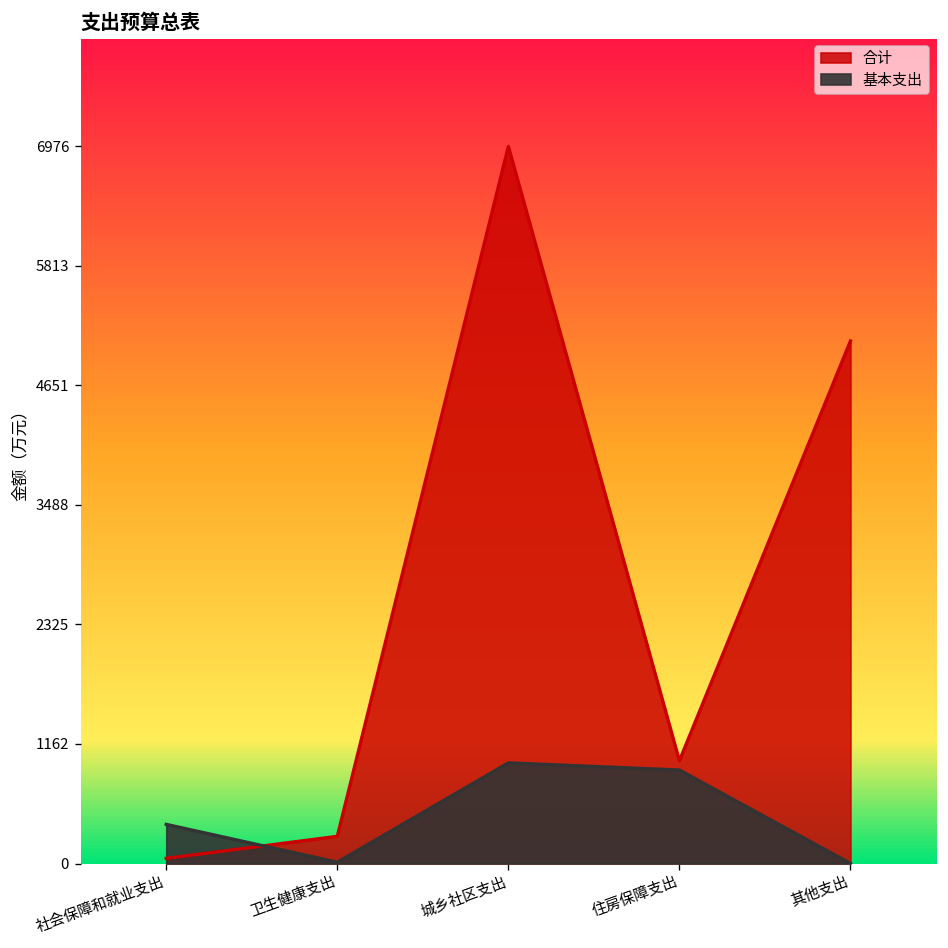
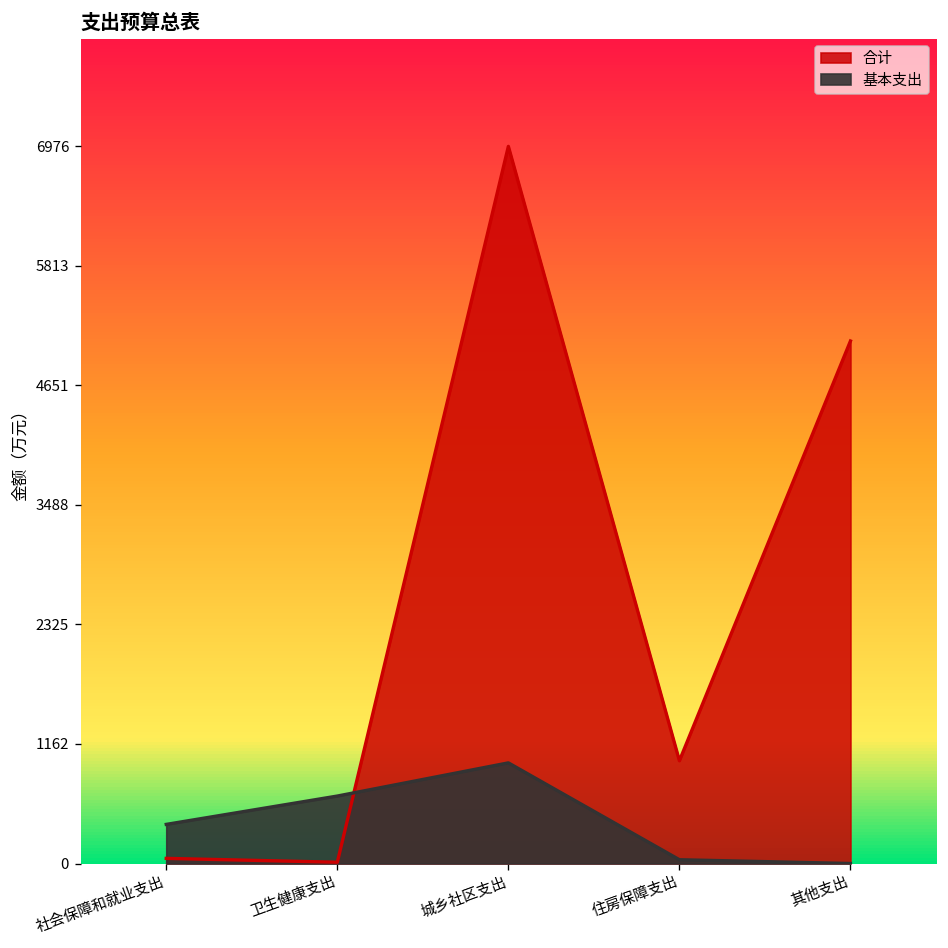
  {
    "合计": {
      "社会保障和就业支出": 0,
-     "卫生健康支出": 300,
+     "卫生健康支出": 0,
      "城乡社区支出": 7000,
      "住房保障支出": 1000,
      "其他支出": 5100
    },
    "基本支出": {
      "社会保障和就业支出": 400,
-     "卫生健康支出": 0,
+     "卫生健康支出": 700,
      "城乡社区支出": 1000,
-     "住房保障支出": 900,
+     "住房保障支出": 0,
      "其他支出": 0
    }
  }
